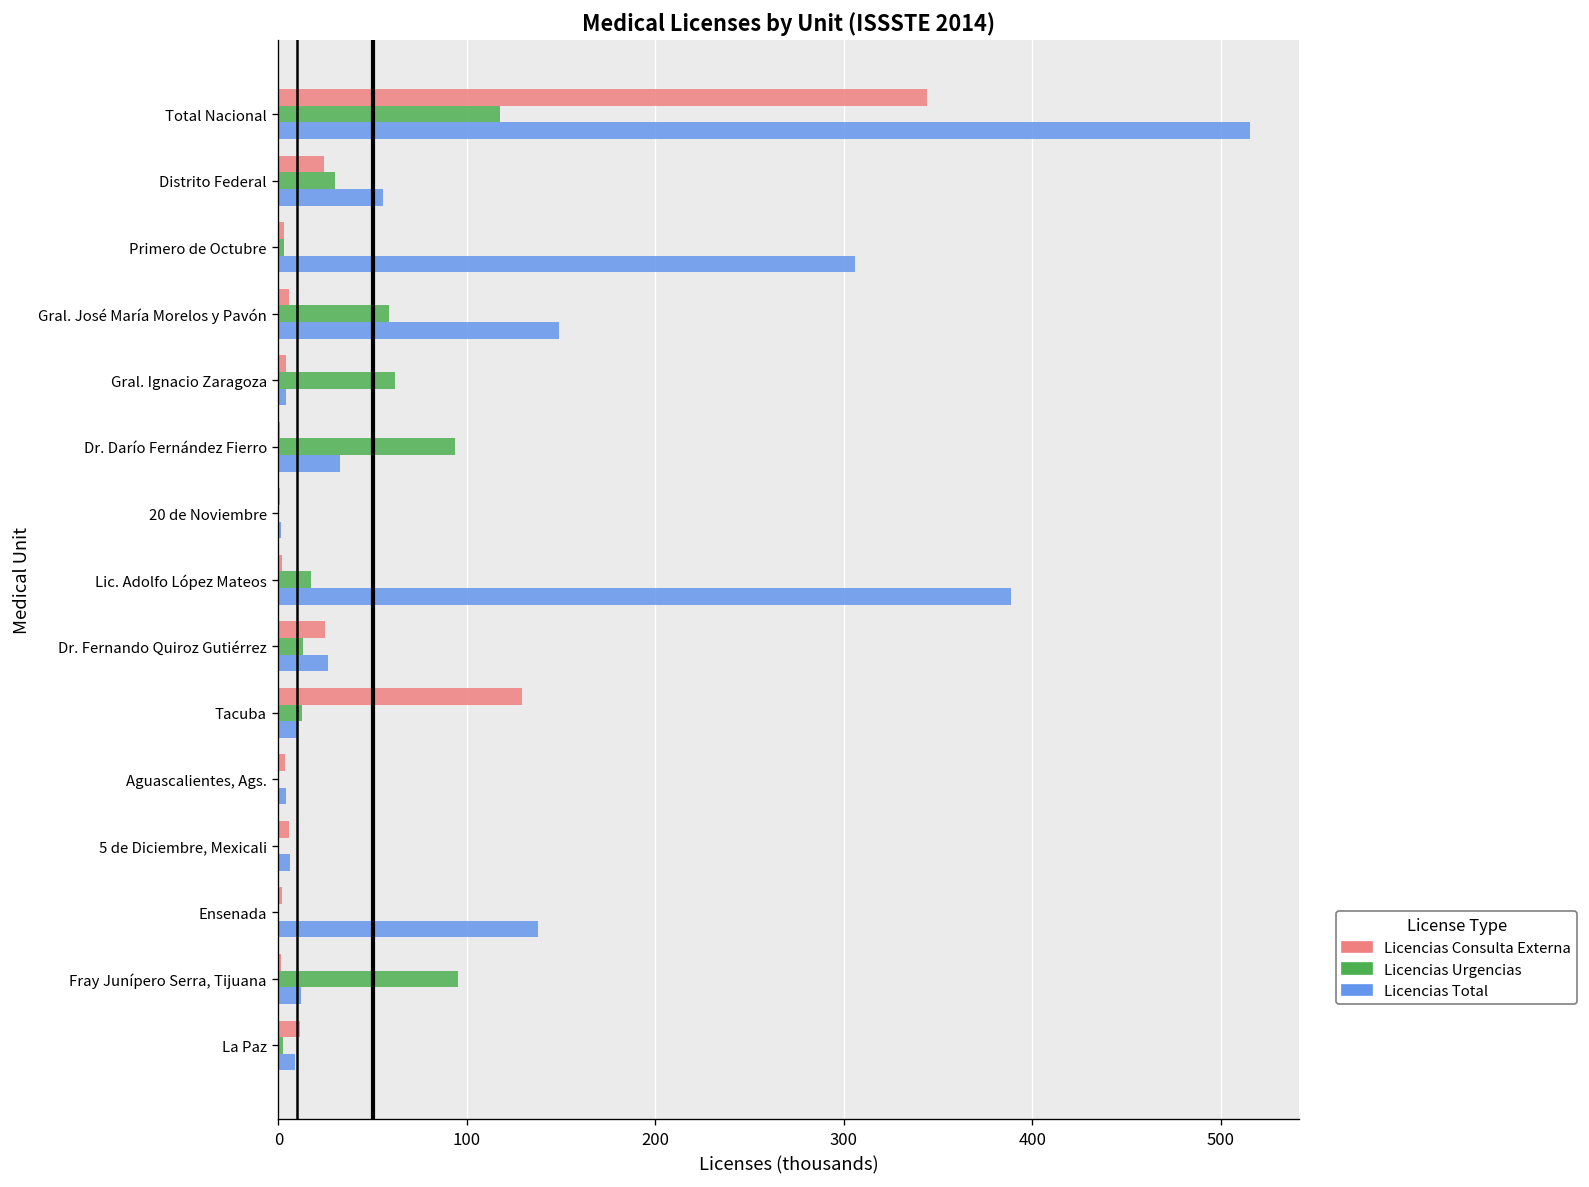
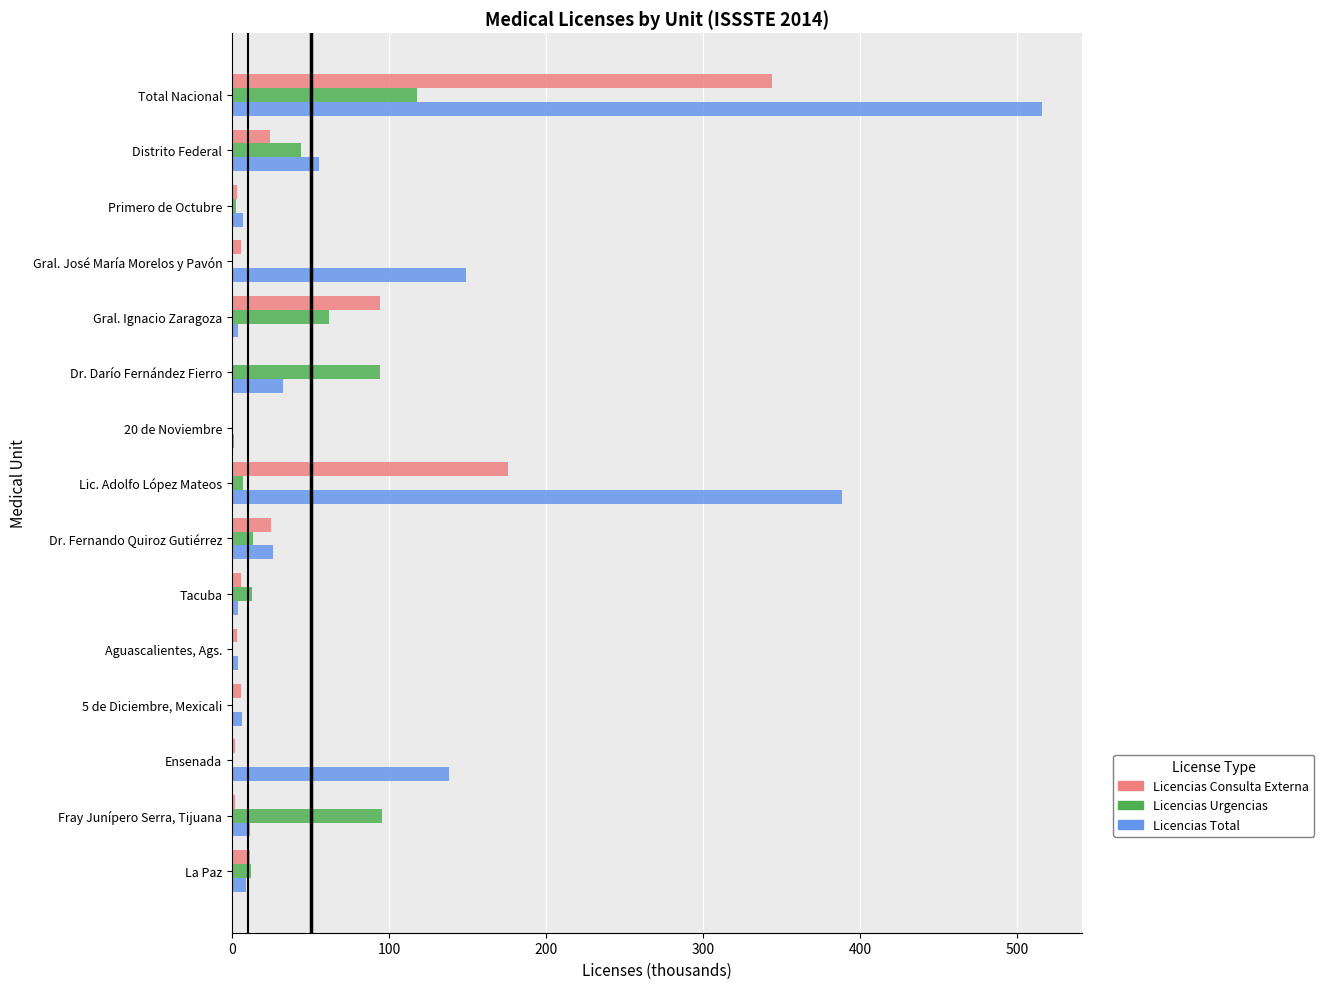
  {
    "Licencias Consulta Externa": {
      "Total Nacional": 344,
      "Distrito Federal": 24,
      "Primero de Octubre": 3,
      "Gral. José María Morelos y Pavón": 6,
-     "Gral. Ignacio Zaragoza": 4,
-     "Lic. Adolfo López Mateos": 2,
+     "Gral. Ignacio Zaragoza": 94,
+     "Lic. Adolfo López Mateos": 176,
      "Dr. Fernando Quiroz Gutiérrez": 25,
-     "Tacuba": 129,
+     "Tacuba": 6,
      "Aguascalientes, Ags.": 3,
      "5 de Diciembre, Mexicali": 5,
      "Ensenada": 2,
      "Fray Junípero Serra, Tijuana": 2,
      "La Paz": 11
    },
    "Licencias Urgencias": {
      "Total Nacional": 118,
-     "Distrito Federal": 30,
+     "Distrito Federal": 44,
      "Primero de Octubre": 3,
-     "Gral. José María Morelos y Pavón": 59,
+     "Gral. José María Morelos y Pavón": 0,
      "Gral. Ignacio Zaragoza": 62,
      "Dr. Darío Fernández Fierro": 94,
      "20 de Noviembre": 0,
-     "Lic. Adolfo López Mateos": 17,
+     "Lic. Adolfo López Mateos": 7,
      "Dr. Fernando Quiroz Gutiérrez": 13,
      "Tacuba": 13,
      "Fray Junípero Serra, Tijuana": 95,
-     "La Paz": 2
+     "La Paz": 12
    },
    "Licencias Total": {
      "Total Nacional": 516,
      "Distrito Federal": 55,
-     "Primero de Octubre": 306,
+     "Primero de Octubre": 7,
      "Gral. José María Morelos y Pavón": 149,
      "Gral. Ignacio Zaragoza": 4,
      "Dr. Darío Fernández Fierro": 33,
      "Lic. Adolfo López Mateos": 389,
      "Dr. Fernando Quiroz Gutiérrez": 26,
-     "Tacuba": 11,
+     "Tacuba": 4,
      "Aguascalientes, Ags.": 4,
      "5 de Diciembre, Mexicali": 6,
      "Ensenada": 138,
      "Fray Junípero Serra, Tijuana": 12,
      "La Paz": 9
    }
  }
